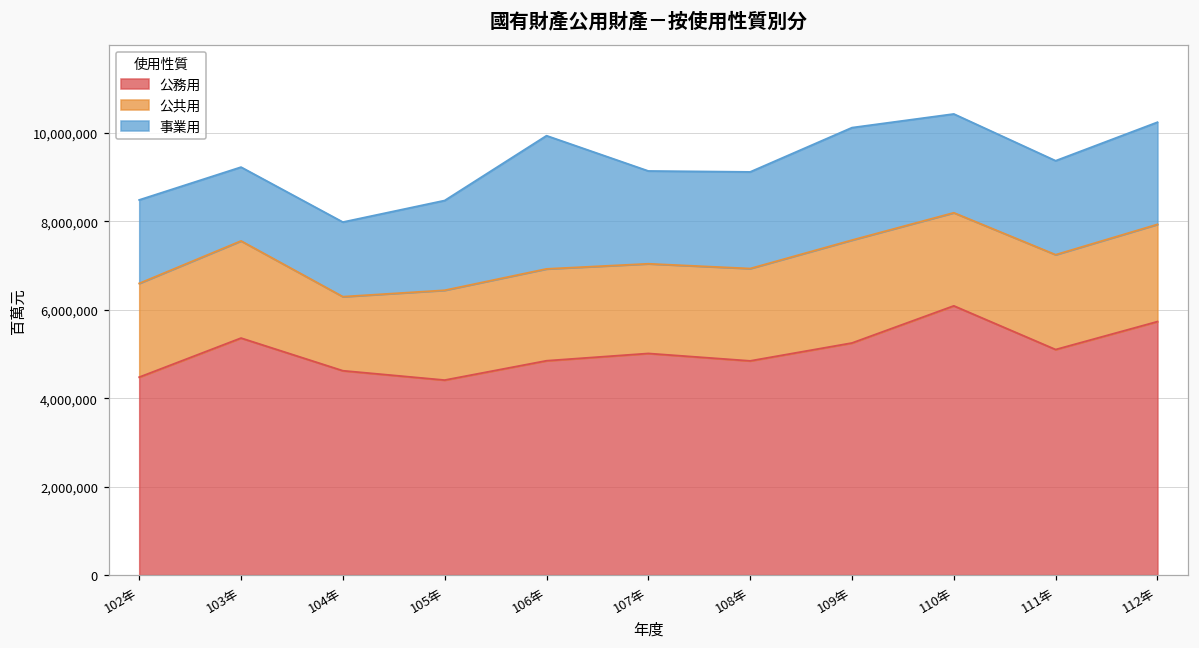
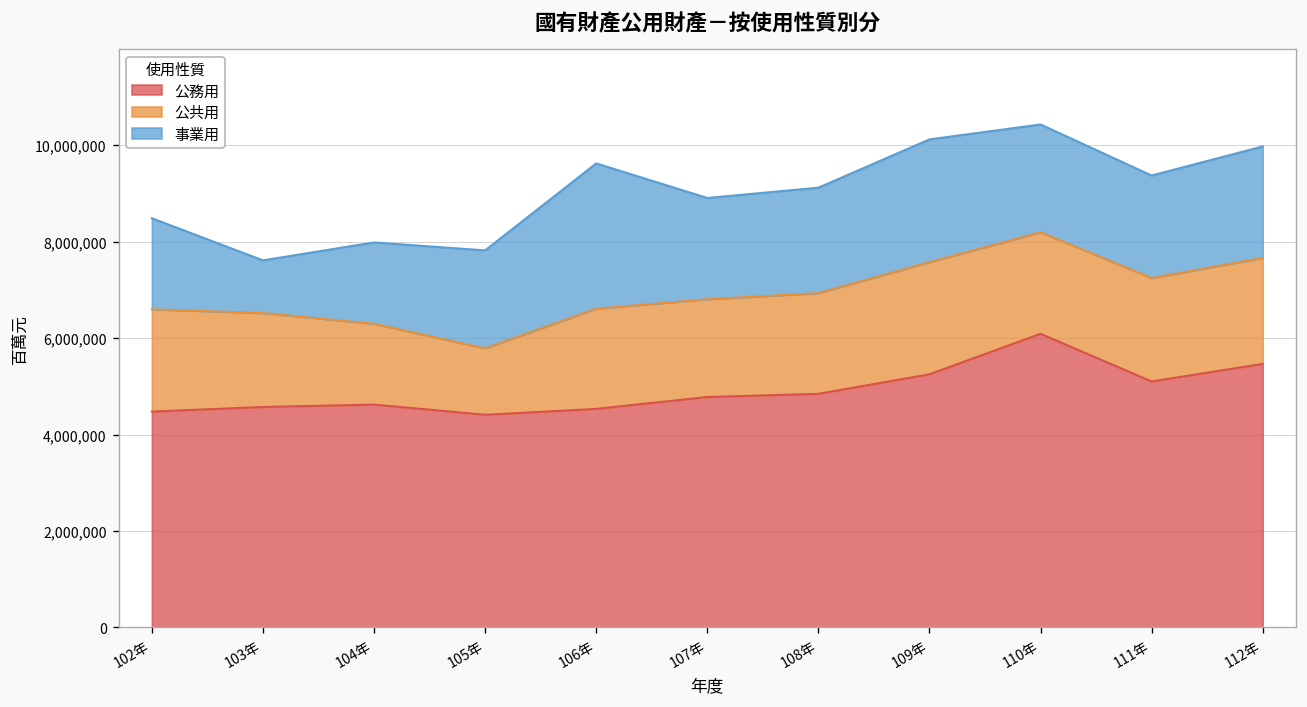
  {
    "公務用": {
      "102年": "4,500,000",
-     "103年": "5,400,000",
+     "103年": "4,600,000",
      "104年": "4,600,000",
      "105年": "4,400,000",
-     "106年": "4,800,000",
-     "107年": "5,000,000",
+     "106年": "4,500,000",
+     "107年": "4,800,000",
      "108年": "4,800,000",
      "109年": "5,200,000",
      "110年": "6,100,000",
      "111年": "5,100,000",
-     "112年": "5,700,000"
+     "112年": "5,500,000"
    },
    "公共用": {
      "102年": "2,100,000",
-     "103年": "2,200,000",
+     "103年": "1,900,000",
      "104年": "1,700,000",
-     "105年": "2,000,000",
+     "105年": "1,400,000",
      "106年": "2,100,000",
      "107年": "2,000,000",
      "108年": "2,100,000",
      "109年": "2,300,000",
      "110年": "2,100,000",
      "111年": "2,100,000",
      "112年": "2,200,000"
    },
    "事業用": {
      "102年": "1,900,000",
-     "103年": "1,700,000",
+     "103年": "1,100,000",
      "104年": "1,700,000",
      "105年": "2,000,000",
      "106年": "3,000,000",
      "107年": "2,100,000",
      "108年": "2,200,000",
      "109年": "2,500,000",
      "110年": "2,200,000",
      "111年": "2,100,000",
      "112年": "2,300,000"
    }
  }
